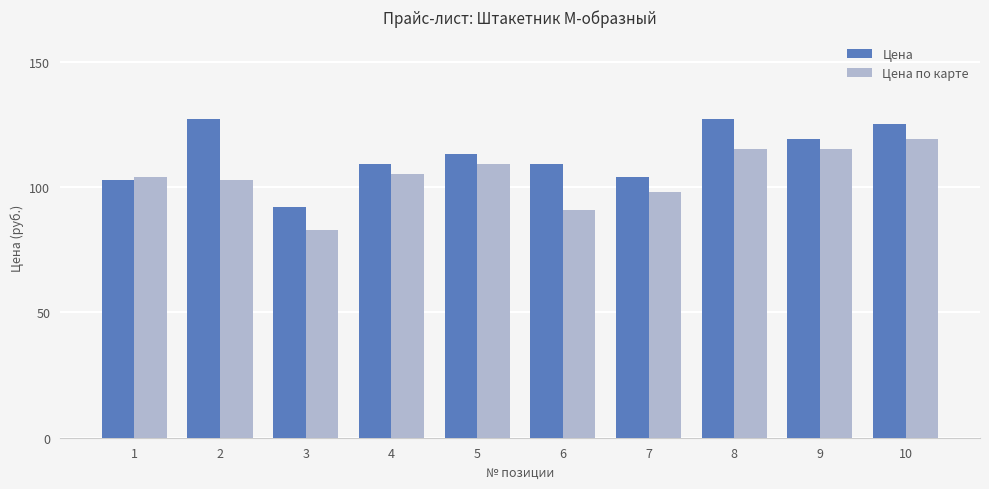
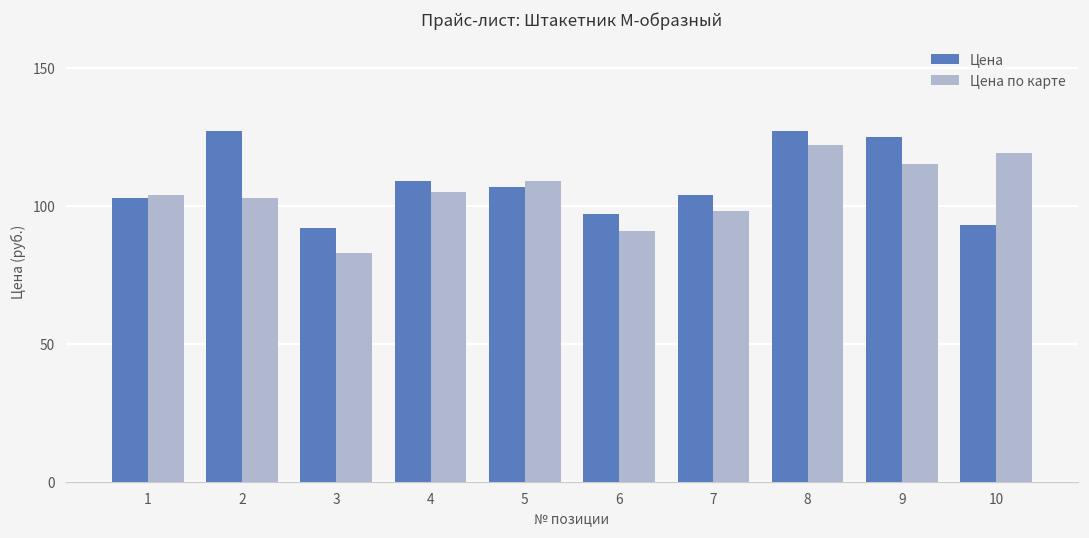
  {
    "Цена": {
      "1": 103,
      "2": 127,
      "3": 92,
      "4": 109,
-     "5": 113,
-     "6": 109,
+     "5": 107,
+     "6": 97,
      "7": 104,
      "8": 127,
-     "9": 119,
-     "10": 125
+     "9": 125,
+     "10": 93
    },
    "Цена по карте": {
      "1": 104,
      "2": 103,
      "3": 83,
      "4": 105,
      "5": 109,
      "6": 91,
      "7": 98,
-     "8": 115,
+     "8": 122,
      "9": 115,
      "10": 119
    }
  }
